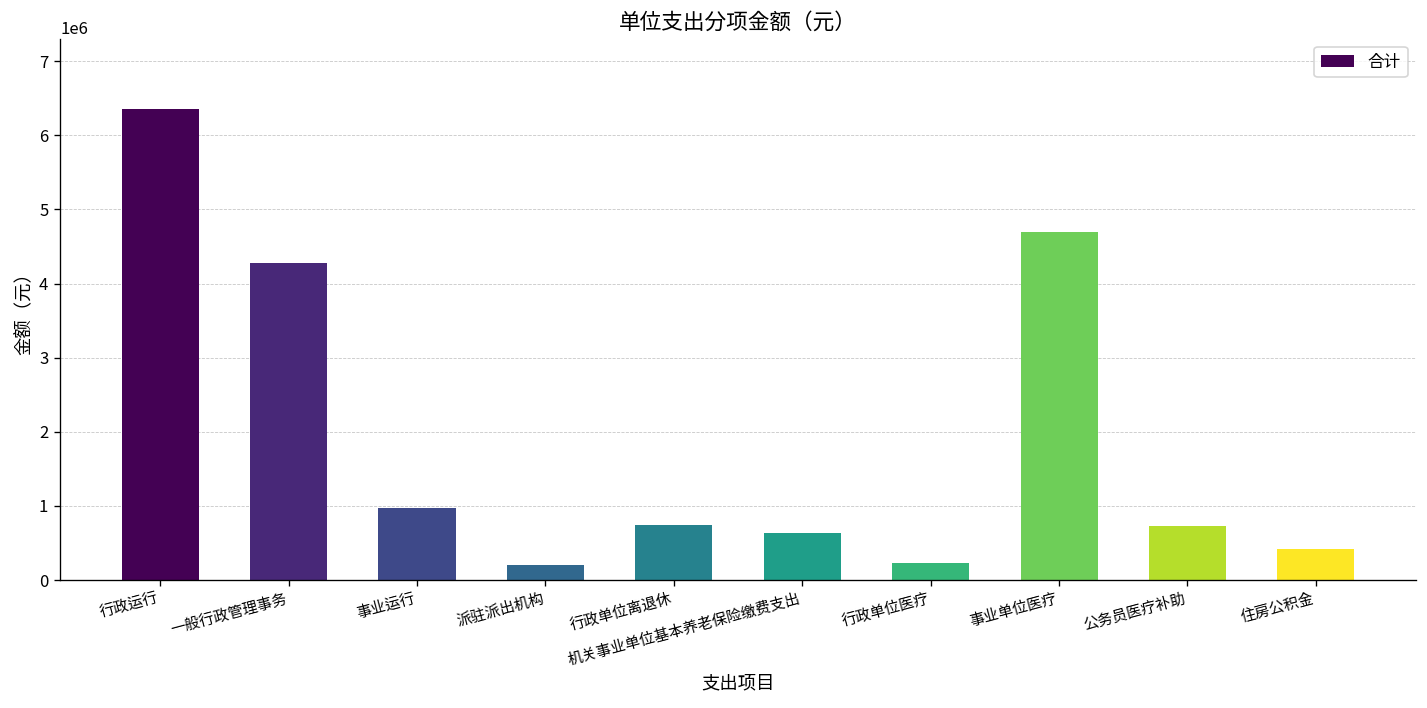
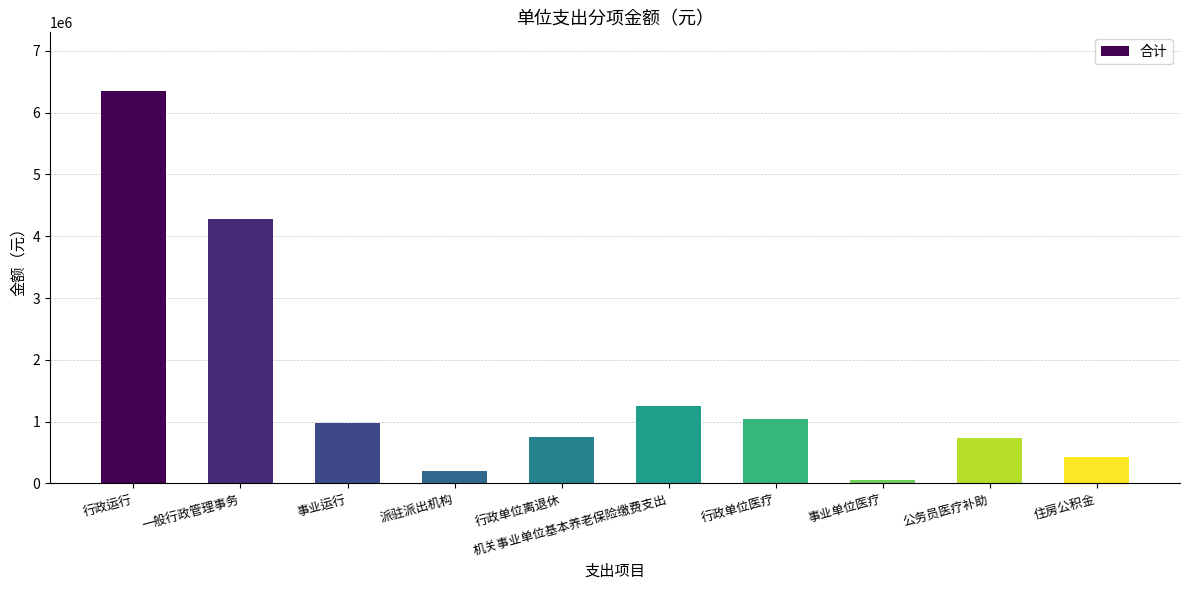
  {
    "行政运行": 6300000,
    "一般行政管理事务": 4300000,
    "事业运行": 1000000,
    "派驻派出机构": 200000,
    "行政单位离退休": 700000,
-   "机关事业单位基本养老保险缴费支出": 600000,
-   "行政单位医疗": 200000,
-   "事业单位医疗": 4700000,
+   "机关事业单位基本养老保险缴费支出": 1300000,
+   "行政单位医疗": 1000000,
+   "事业单位医疗": 0,
    "公务员医疗补助": 700000,
    "住房公积金": 400000
  }
